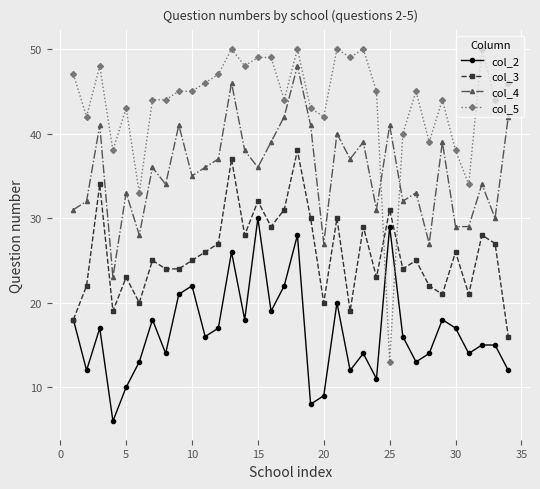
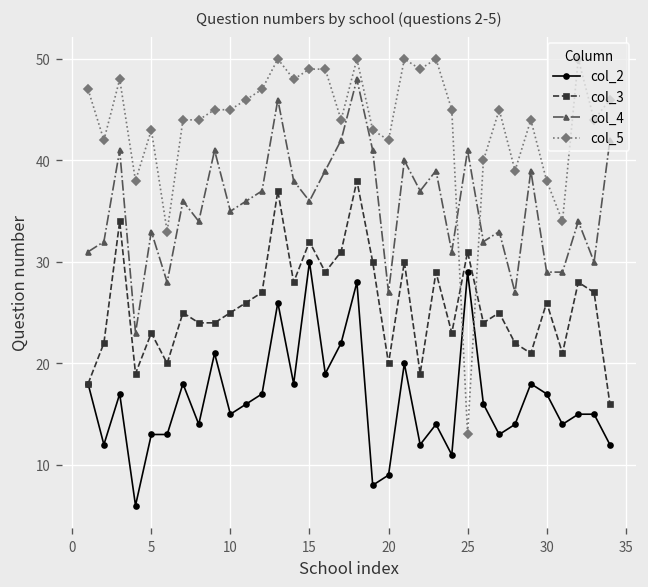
  {
    "col_2": {
-     "5": 10,
-     "10": 22,
+     "5": 13,
+     "10": 15,
      "15": 30,
      "20": 9,
      "25": 29,
      "30": 17
    }
  }
